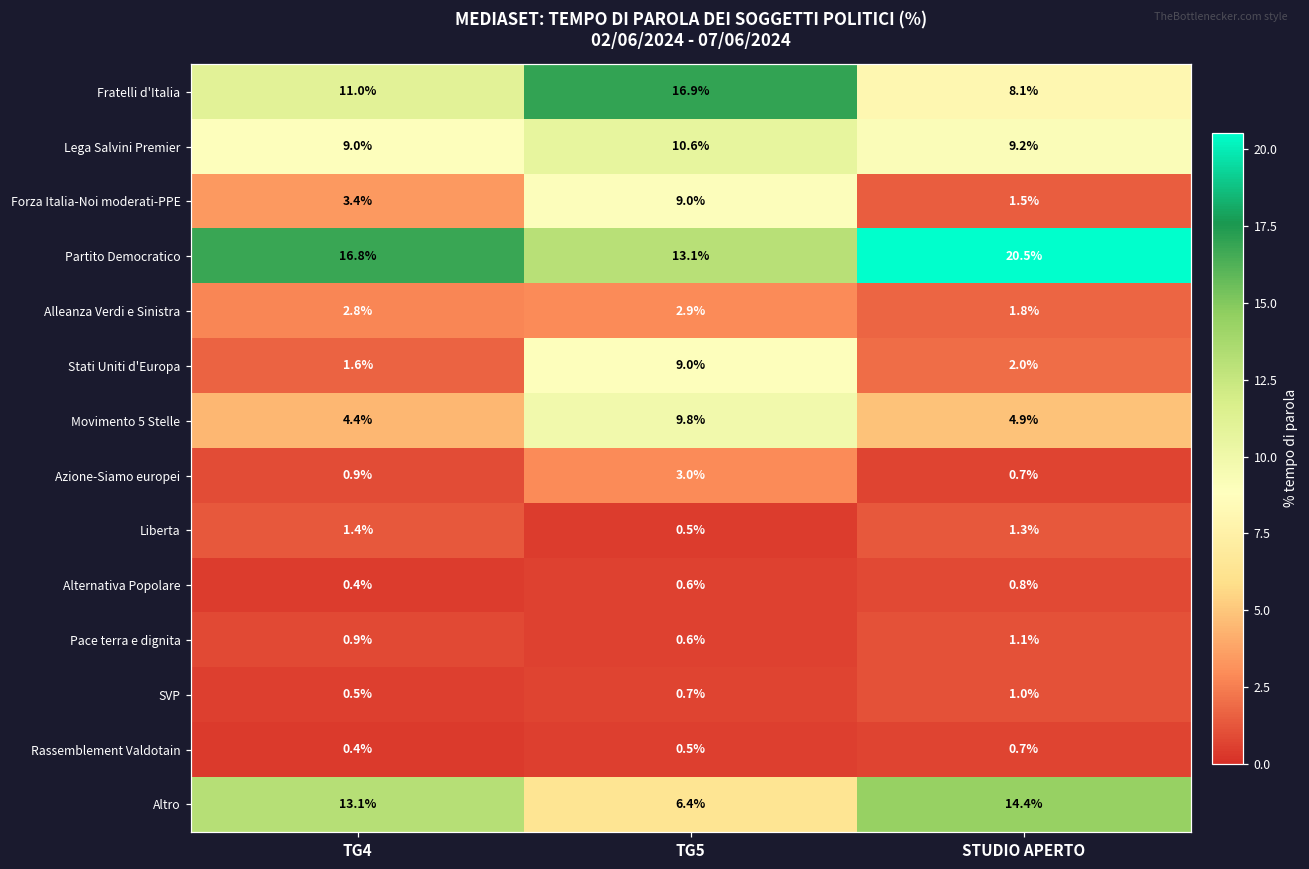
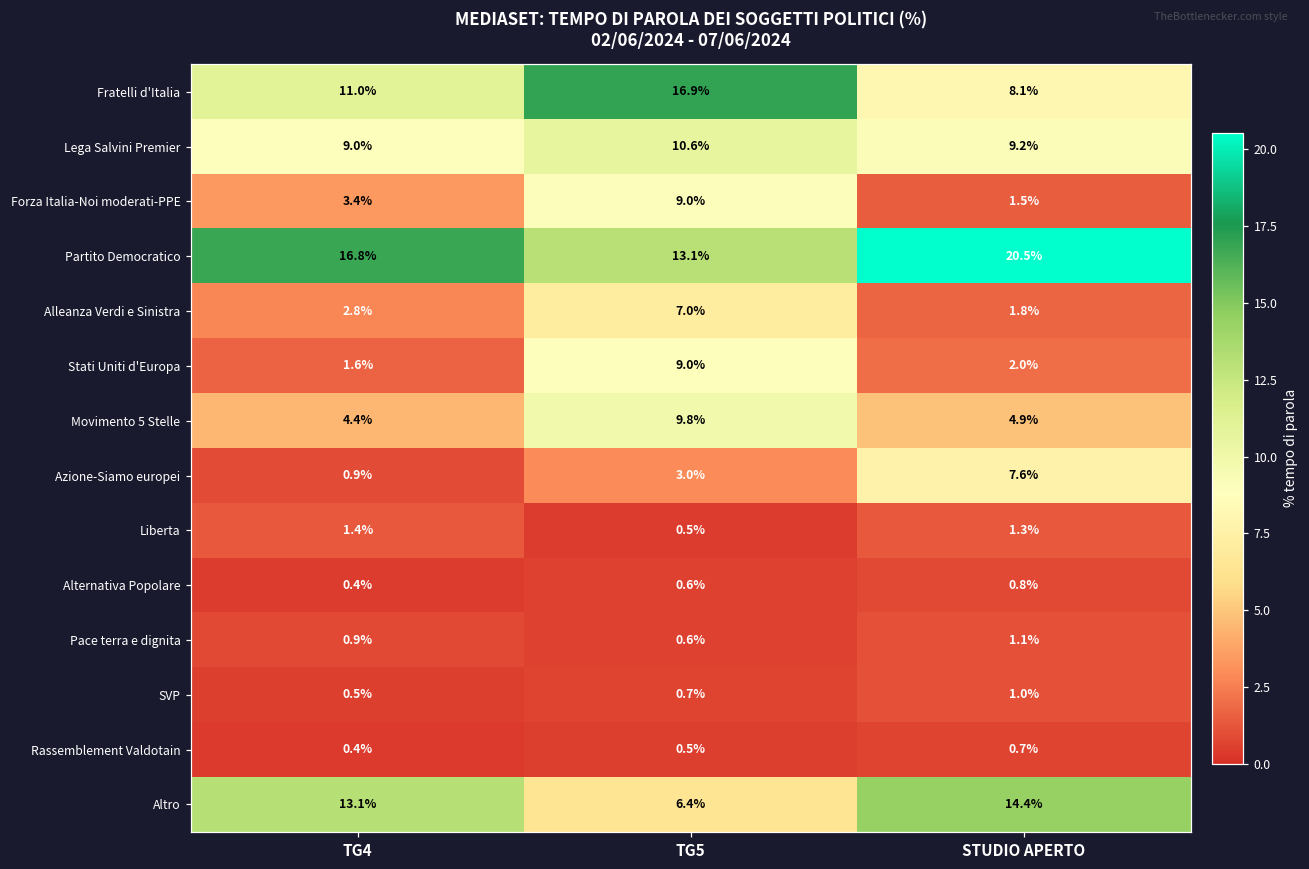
  {
    "Fratelli d'Italia": {
      "TG4": "11.0%",
      "TG5": "16.9%",
      "STUDIO APERTO": "8.1%"
    },
    "Lega Salvini Premier": {
      "TG4": "9.0%",
      "TG5": "10.6%",
      "STUDIO APERTO": "9.2%"
    },
    "Forza Italia-Noi moderati-PPE": {
      "TG4": "3.4%",
      "TG5": "9.0%",
      "STUDIO APERTO": "1.5%"
    },
    "Partito Democratico": {
      "TG4": "16.8%",
      "TG5": "13.1%",
      "STUDIO APERTO": "20.5%"
    },
    "Alleanza Verdi e Sinistra": {
      "TG4": "2.8%",
-     "TG5": "2.9%",
+     "TG5": "7.0%",
      "STUDIO APERTO": "1.8%"
    },
    "Stati Uniti d'Europa": {
      "TG4": "1.6%",
      "TG5": "9.0%",
      "STUDIO APERTO": "2.0%"
    },
    "Movimento 5 Stelle": {
      "TG4": "4.4%",
      "TG5": "9.8%",
      "STUDIO APERTO": "4.9%"
    },
    "Azione-Siamo europei": {
      "TG4": "0.9%",
      "TG5": "3.0%",
-     "STUDIO APERTO": "0.7%"
+     "STUDIO APERTO": "7.6%"
    },
    "Liberta": {
      "TG4": "1.4%",
      "TG5": "0.5%",
      "STUDIO APERTO": "1.3%"
    },
    "Alternativa Popolare": {
      "TG4": "0.4%",
      "TG5": "0.6%",
      "STUDIO APERTO": "0.8%"
    },
    "Pace terra e dignita": {
      "TG4": "0.9%",
      "TG5": "0.6%",
      "STUDIO APERTO": "1.1%"
    },
    "SVP": {
      "TG4": "0.5%",
      "TG5": "0.7%",
      "STUDIO APERTO": "1.0%"
    },
    "Rassemblement Valdotain": {
      "TG4": "0.4%",
      "TG5": "0.5%",
      "STUDIO APERTO": "0.7%"
    },
    "Altro": {
      "TG4": "13.1%",
      "TG5": "6.4%",
      "STUDIO APERTO": "14.4%"
    }
  }
